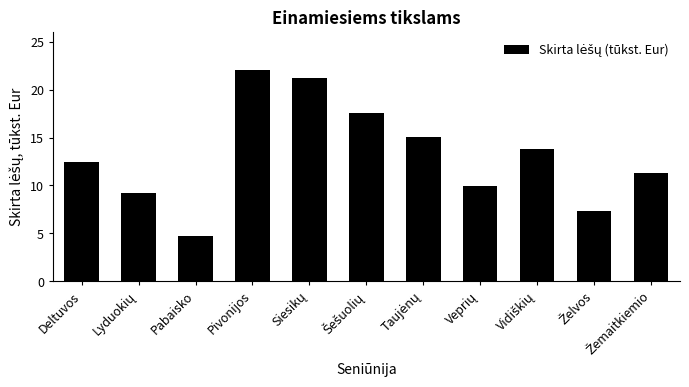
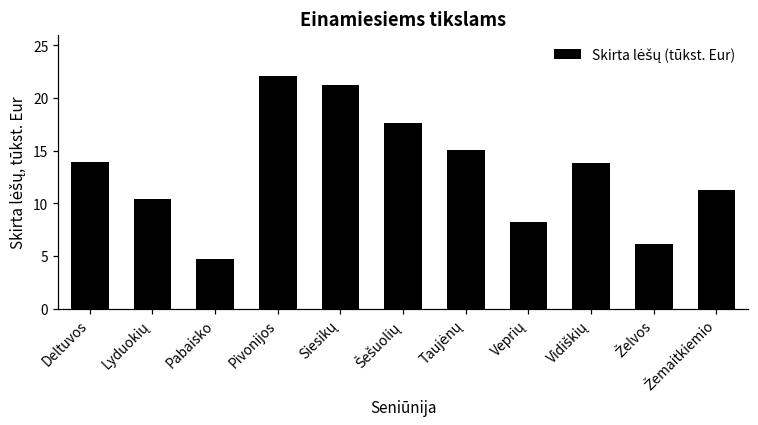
  {
-   "Deltuvos": 12,
-   "Lyduokių": 9,
+   "Deltuvos": 14,
+   "Lyduokių": 10,
    "Pabaisko": 5,
    "Pivonijos": 22,
    "Siesikų": 21,
    "Šešuolių": 18,
    "Taujėnų": 15,
-   "Veprių": 10,
+   "Veprių": 8,
    "Vidiškių": 14,
-   "Želvos": 7,
+   "Želvos": 6,
    "Žemaitkiemio": 11
  }
